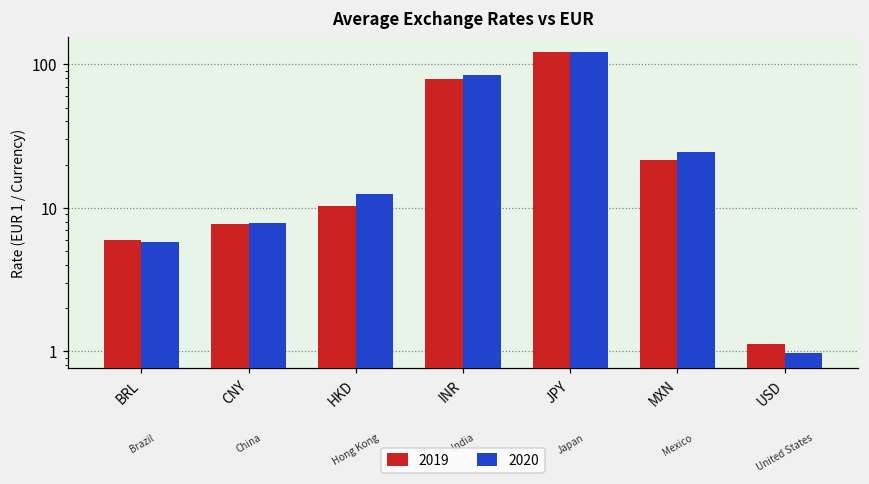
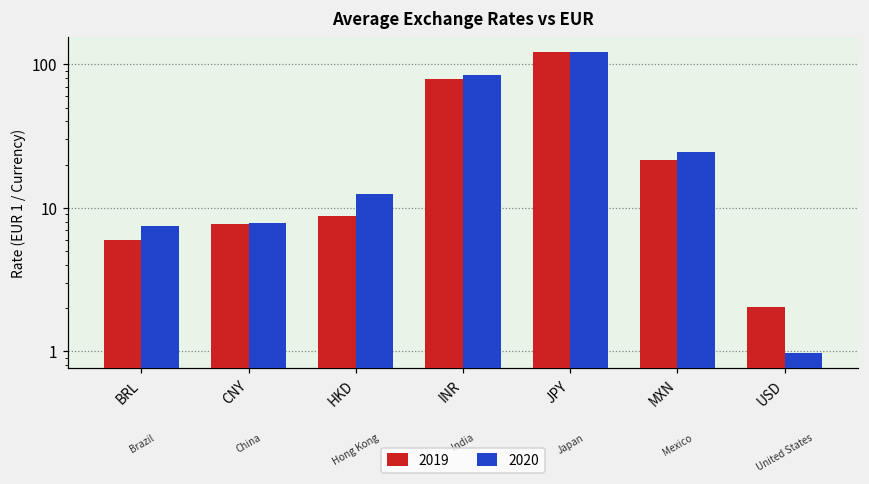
  {
    "2019": {
      "BRL": 6,
      "CNY": 8,
-     "HKD": 10,
+     "HKD": 9,
      "INR": 80,
      "JPY": 120,
      "MXN": 22,
-     "USD": 1.1
+     "USD": 2.0
    },
    "2020": {
-     "BRL": 6,
+     "BRL": 8,
      "CNY": 8,
      "HKD": 12,
      "INR": 80,
      "JPY": 120,
      "MXN": 24,
      "USD": 1
    }
  }
